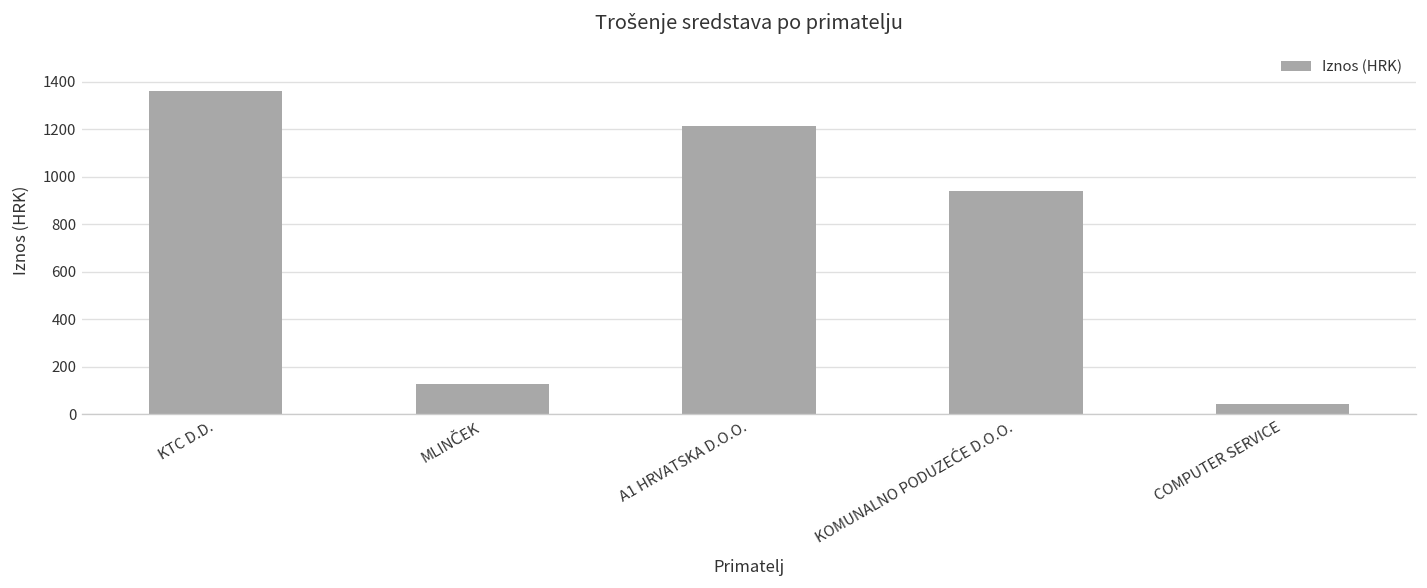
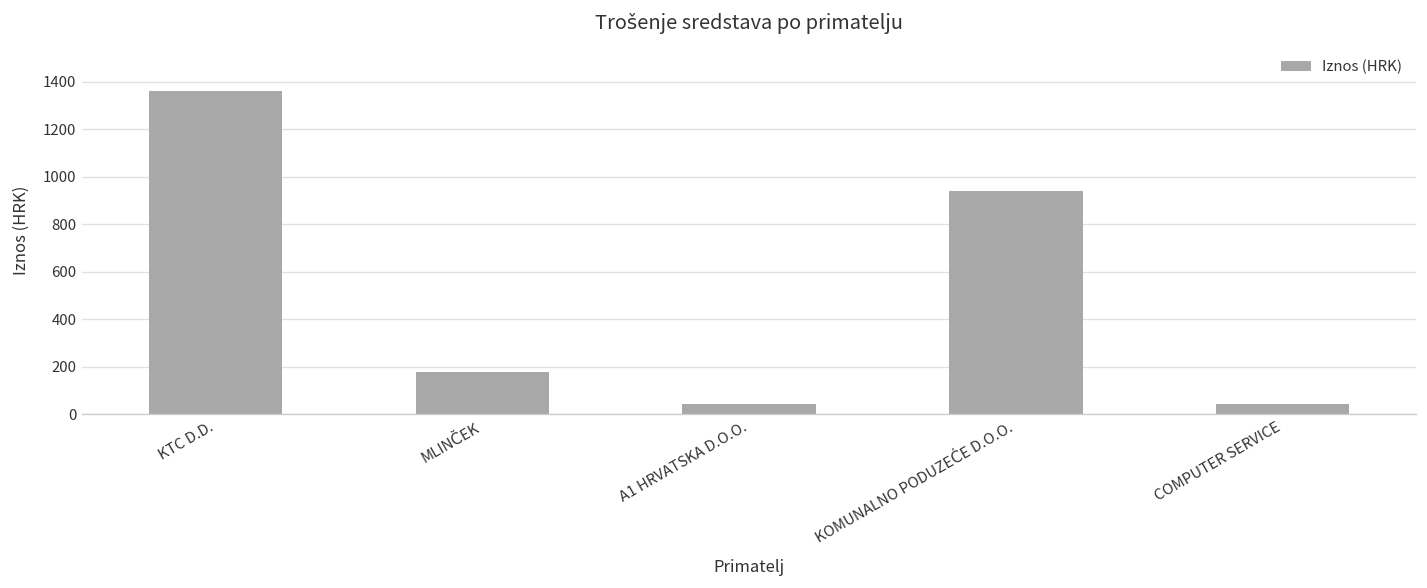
  {
    "KTC D.D.": 1360,
-   "MLINČEK": 130,
-   "A1 HRVATSKA D.O.O.": 1210,
+   "MLINČEK": 180,
+   "A1 HRVATSKA D.O.O.": 40,
    "KOMUNALNO PODUZEĆE D.O.O.": 940,
    "COMPUTER SERVICE": 40
  }
